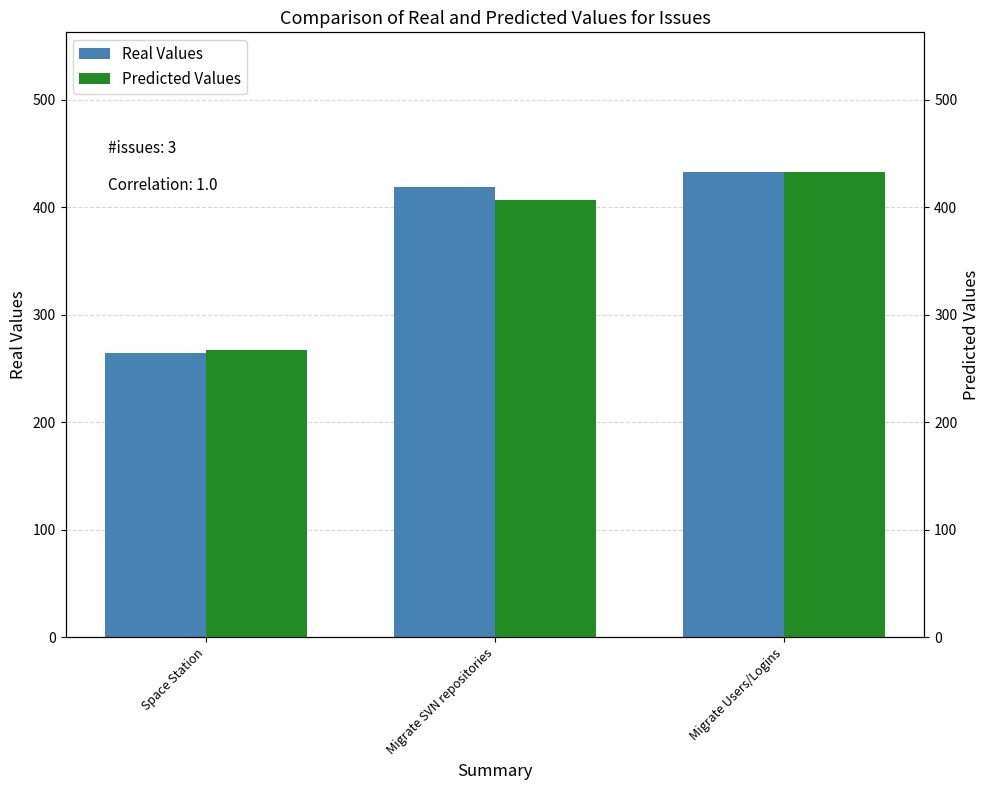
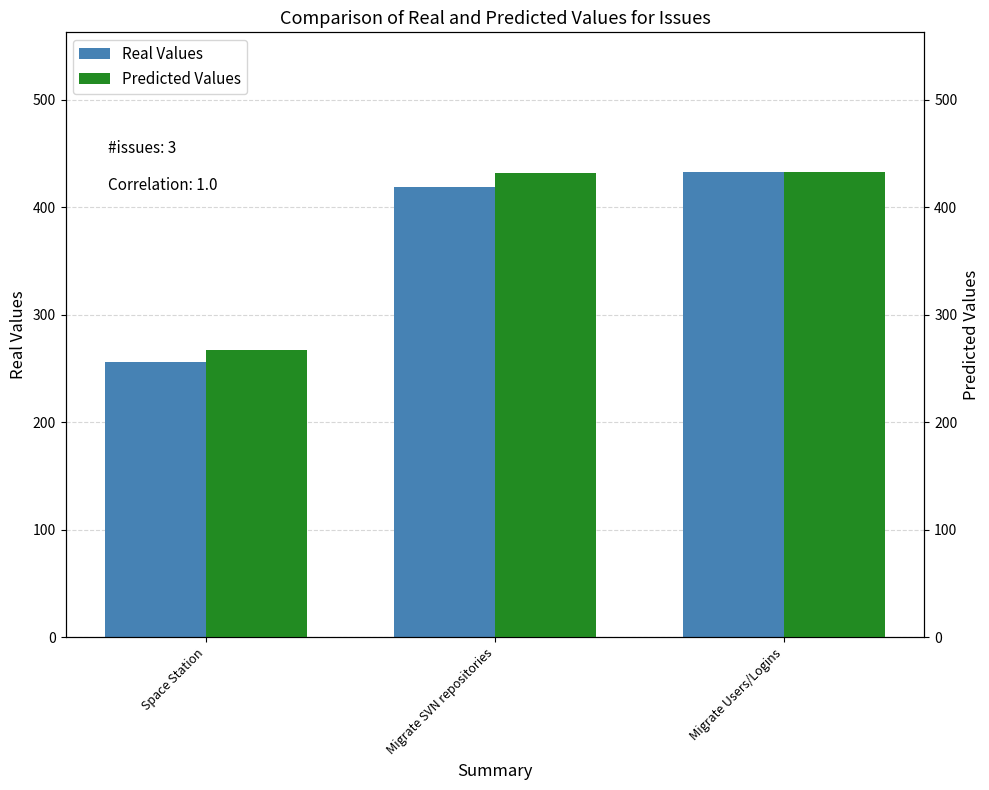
  {
    "Real Values": {
-     "Space Station": 265,
+     "Space Station": 256,
      "Migrate SVN repositories": 419,
      "Migrate Users/Logins": 433
    },
    "Predicted Values": {
      "Space Station": 267,
-     "Migrate SVN repositories": 407,
+     "Migrate SVN repositories": 432,
      "Migrate Users/Logins": 433
    }
  }
